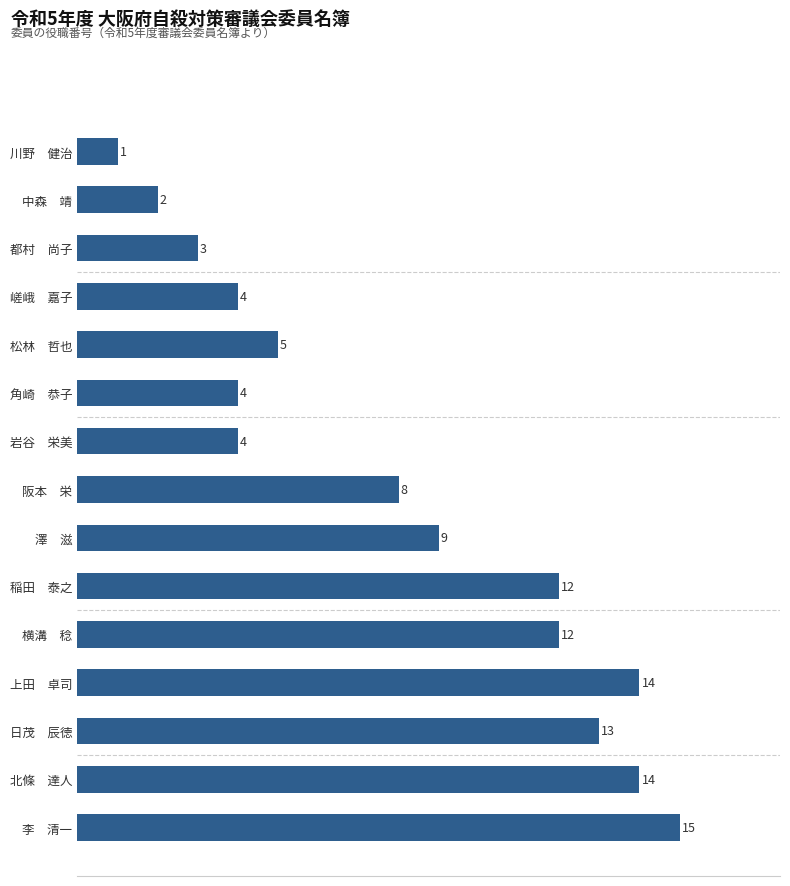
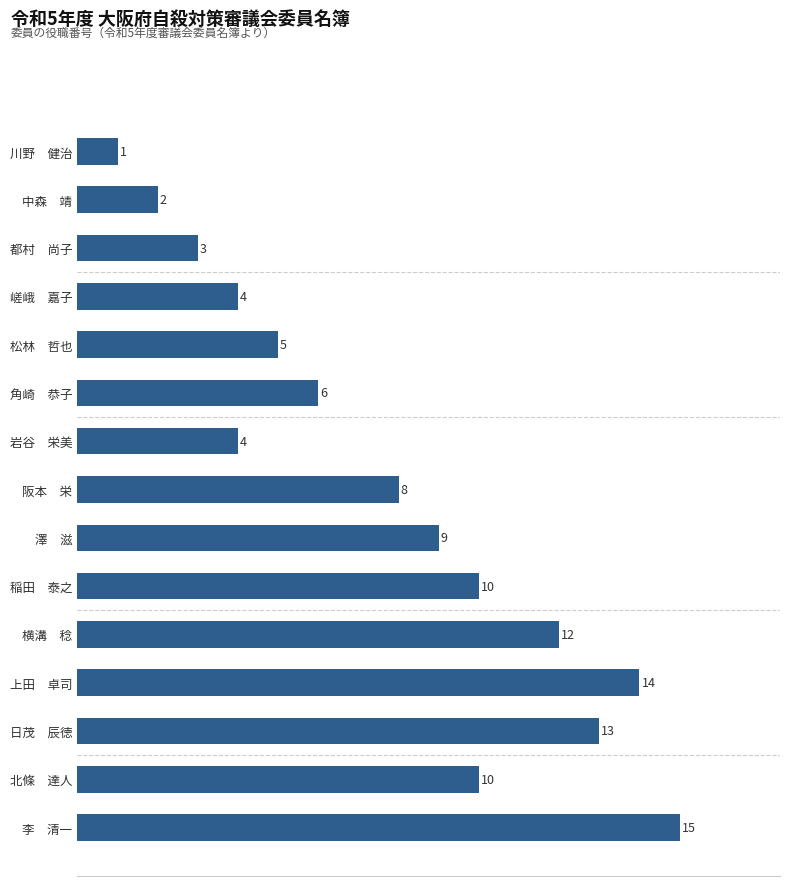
  {
    "川野 健治": 1,
    "中森 靖": 2,
    "都村 尚子": 3,
    "嵯峨 嘉子": 4,
    "松林 哲也": 5,
-   "角崎 恭子": 4,
+   "角崎 恭子": 6,
    "岩谷 栄美": 4,
    "阪本 栄": 8,
    "澤 滋": 9,
-   "稲田 泰之": 12,
+   "稲田 泰之": 10,
    "横溝 稔": 12,
    "上田 卓司": 14,
    "日茂 辰徳": 13,
-   "北條 達人": 14,
+   "北條 達人": 10,
    "李 清一": 15
  }
